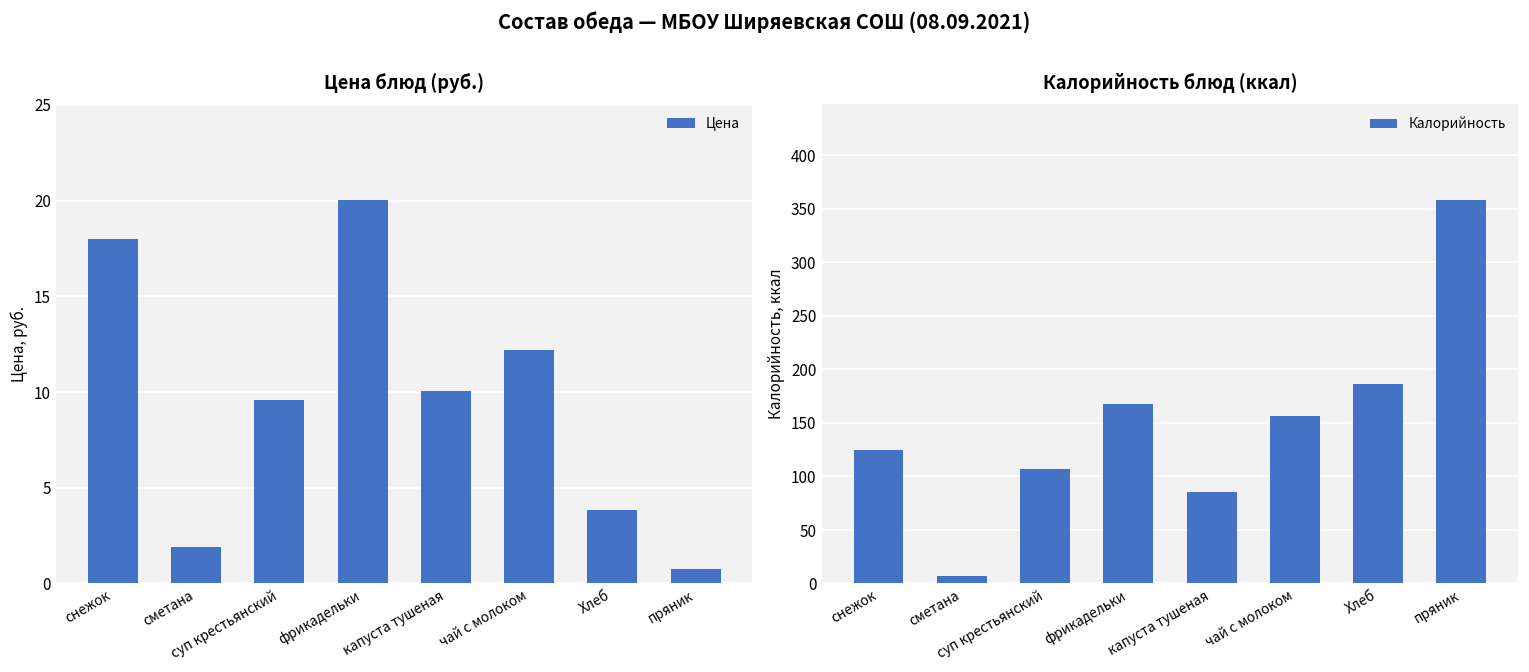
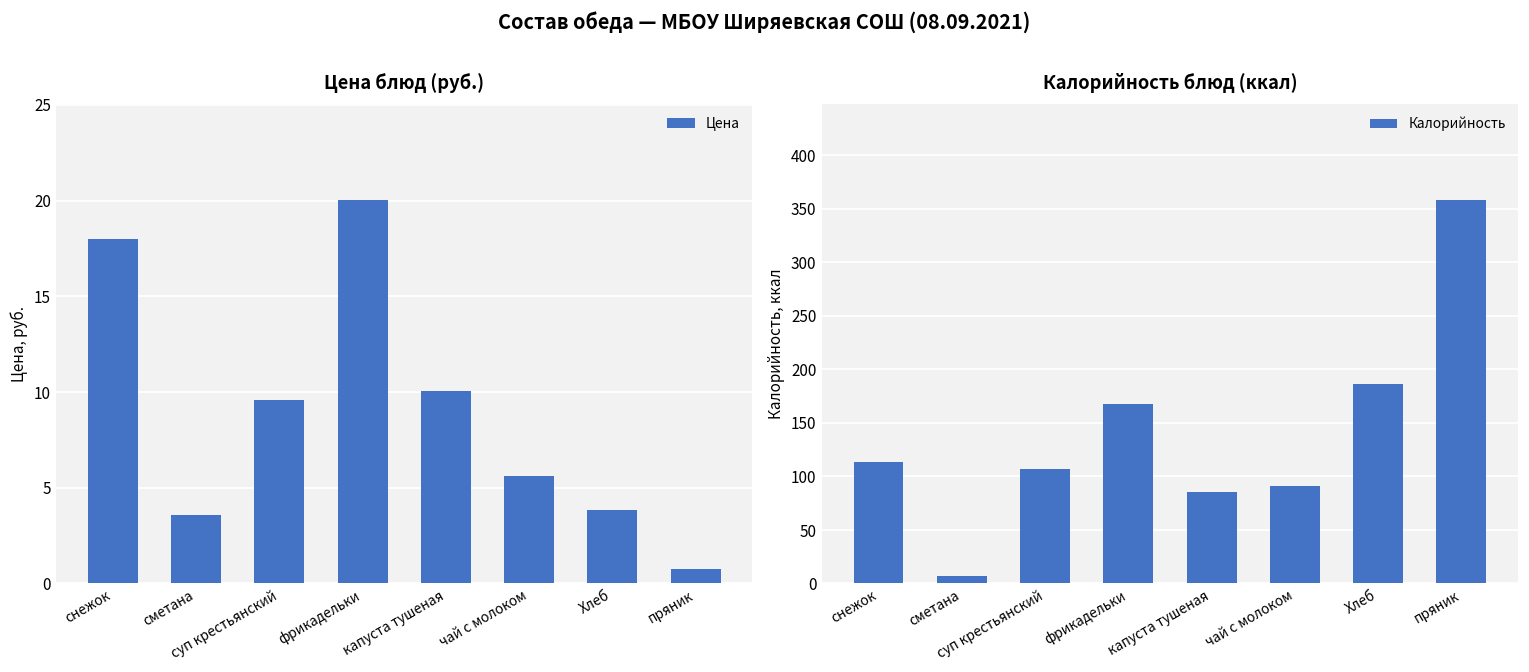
  {
    "Цена блюд (руб.)": {
      "снежок": 18.0,
-     "сметана": 1.9,
+     "сметана": 3.6,
      "суп крестьянский": 9.6,
      "фрикадельки": 20.0,
      "капуста тушеная": 10.1,
-     "чай с молоком": 12.2,
+     "чай с молоком": 5.6,
      "Хлеб": 3.8,
      "пряник": 0.8
    },
    "Калорийность блюд (ккал)": {
-     "снежок": 130,
+     "снежок": 110,
      "сметана": 10,
      "суп крестьянский": 110,
      "фрикадельки": 170,
      "капуста тушеная": 90,
-     "чай с молоком": 160,
+     "чай с молоком": 90,
      "Хлеб": 190,
      "пряник": 360
    }
  }
